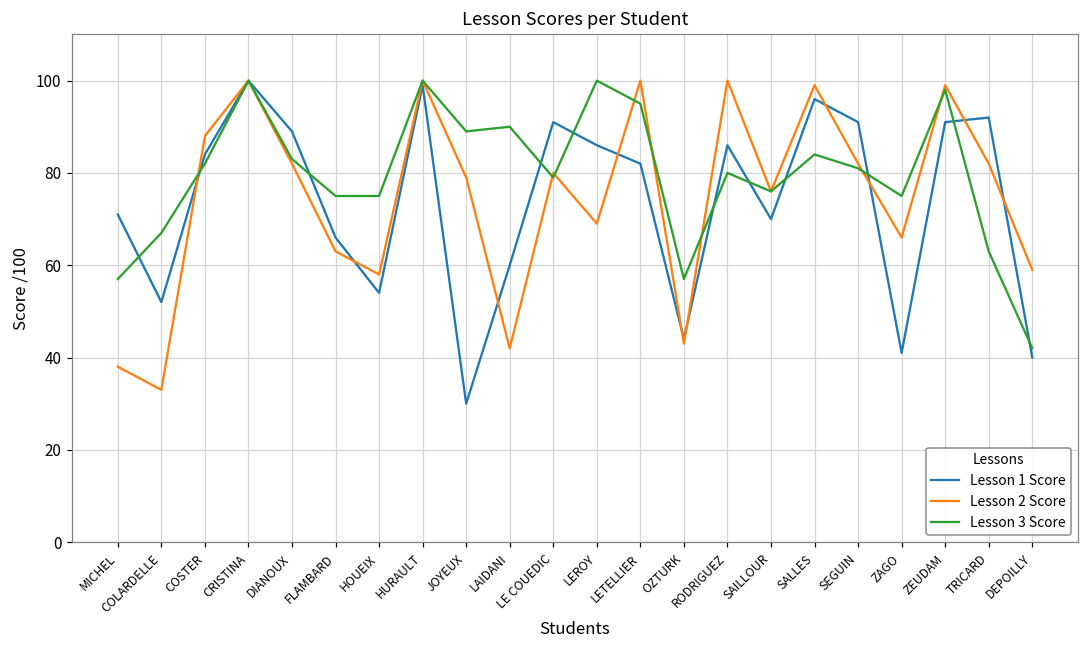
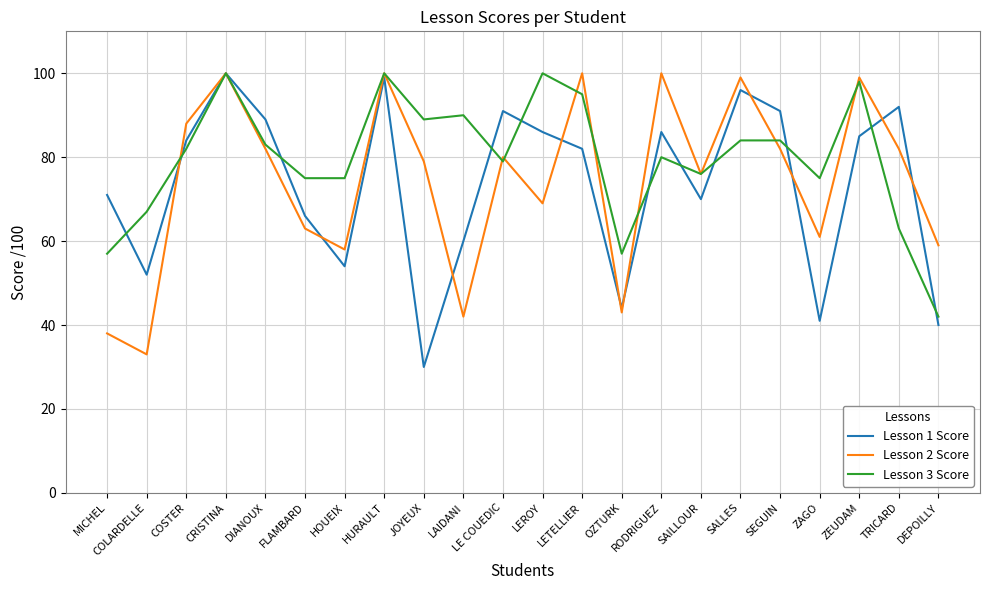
  {
    "Lesson 1 Score": {
      "MICHEL": 71,
      "COLARDELLE": 52,
      "COSTER": 84,
      "DIANOUX": 89,
      "FLAMBARD": 66,
      "HOUEIX": 54,
      "HURAULT": 99,
      "JOYEUX": 30,
      "LAIDANI": 60,
      "LE COUEDIC": 91,
      "LEROY": 86,
      "LETELLIER": 82,
      "OZTURK": 44,
      "RODRIGUEZ": 86,
      "SAILLOUR": 70,
      "SALLES": 96,
      "SEGUIN": 91,
      "ZAGO": 41,
-     "ZEUDAM": 91,
+     "ZEUDAM": 85,
      "TRICARD": 92,
      "DEPOILLY": 40
    },
    "Lesson 2 Score": {
      "MICHEL": 38,
      "COLARDELLE": 33,
      "COSTER": 88,
      "DIANOUX": 82,
      "FLAMBARD": 63,
      "HOUEIX": 58,
      "JOYEUX": 79,
      "LAIDANI": 42,
      "LE COUEDIC": 80,
      "LEROY": 69,
      "LETELLIER": 100,
      "OZTURK": 43,
      "RODRIGUEZ": 100,
      "SALLES": 99,
      "SEGUIN": 82,
-     "ZAGO": 66,
+     "ZAGO": 61,
      "ZEUDAM": 99,
      "TRICARD": 82,
      "DEPOILLY": 59
    },
    "Lesson 3 Score": {
      "MICHEL": 57,
      "COLARDELLE": 67,
      "COSTER": 82,
      "DIANOUX": 83,
      "FLAMBARD": 75,
      "HOUEIX": 75,
      "JOYEUX": 89,
      "LAIDANI": 90,
      "LE COUEDIC": 79,
      "LEROY": 100,
      "LETELLIER": 95,
      "OZTURK": 57,
      "RODRIGUEZ": 80,
      "SALLES": 84,
-     "SEGUIN": 81,
+     "SEGUIN": 84,
      "ZAGO": 75,
      "ZEUDAM": 98,
      "TRICARD": 63,
      "DEPOILLY": 42
    }
  }
